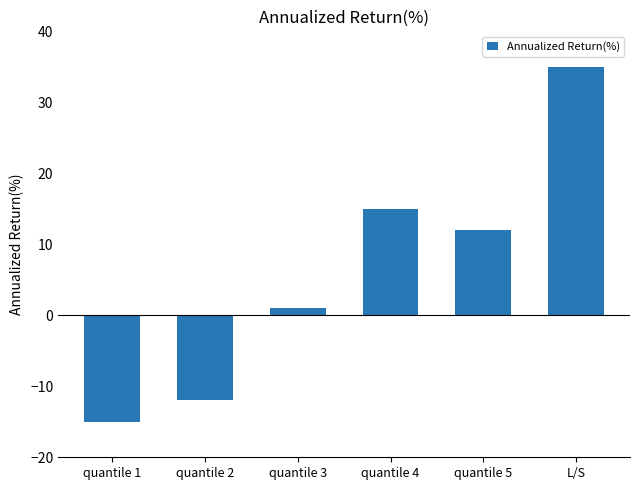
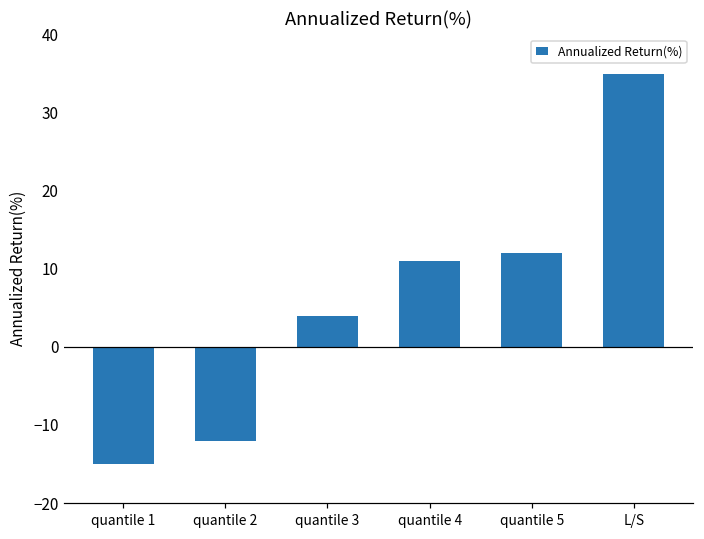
  {
    "quantile 1": -15,
    "quantile 2": -12,
-   "quantile 3": 1,
-   "quantile 4": 15,
+   "quantile 3": 4,
+   "quantile 4": 11,
    "quantile 5": 12,
    "L/S": 35
  }
